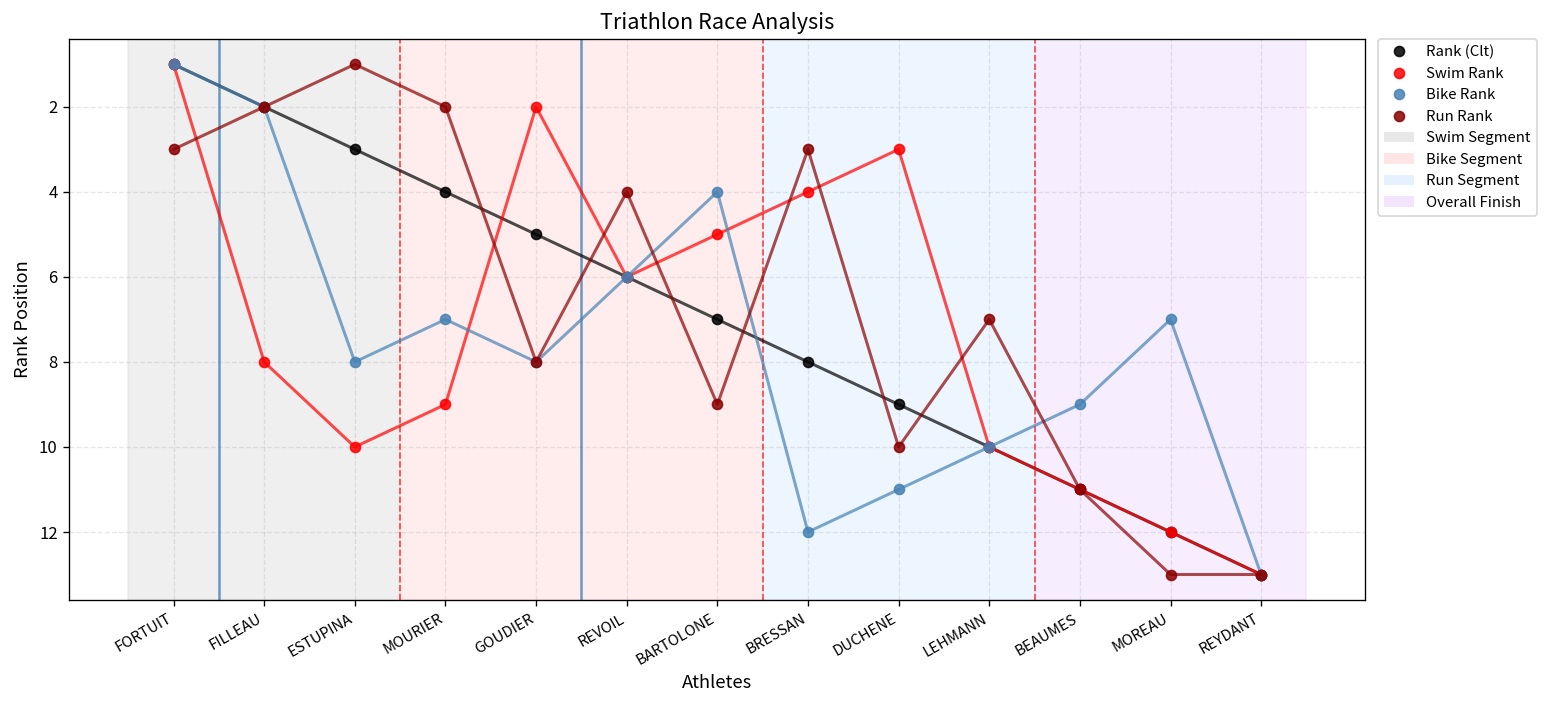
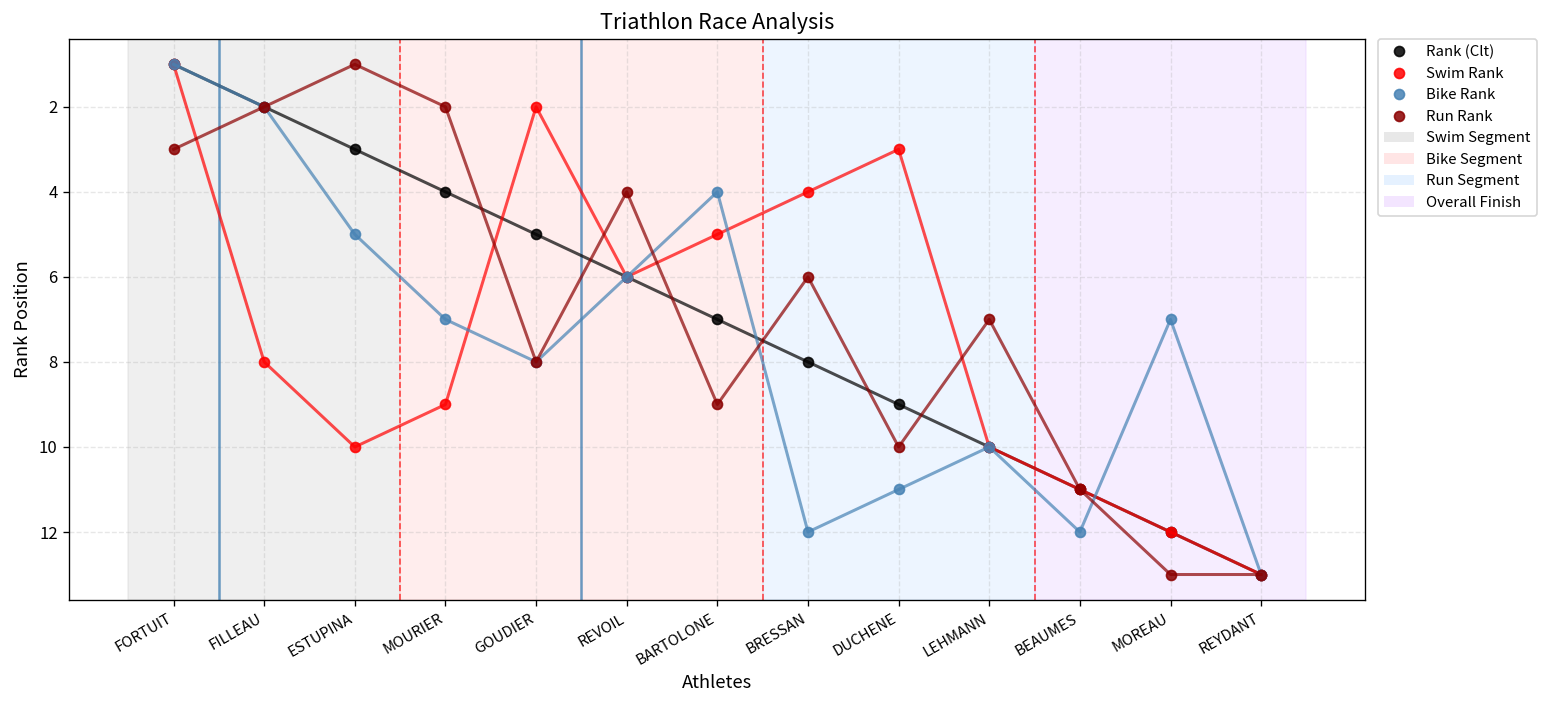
  {
    "Rank (Clt)": {
      "ESTUPINA": 3,
      "MOURIER": 4,
      "GOUDIER": 5,
      "BARTOLONE": 7,
      "BRESSAN": 8,
      "DUCHENE": 9
    },
    "Swim Rank": {
      "FILLEAU": 8,
      "ESTUPINA": 10,
      "MOURIER": 9,
      "GOUDIER": 2,
      "BARTOLONE": 5,
      "BRESSAN": 4,
      "DUCHENE": 3
    },
    "Bike Rank": {
-     "ESTUPINA": 8,
+     "ESTUPINA": 5,
      "MOURIER": 7,
      "BARTOLONE": 4,
      "BRESSAN": 12,
      "DUCHENE": 11,
-     "BEAUMES": 9,
+     "BEAUMES": 12,
      "MOREAU": 7
    },
    "Run Rank": {
      "FORTUIT": 3,
      "ESTUPINA": 1,
      "MOURIER": 2,
      "REVOIL": 4,
      "BARTOLONE": 9,
-     "BRESSAN": 3,
+     "BRESSAN": 6,
      "DUCHENE": 10,
      "LEHMANN": 7,
      "MOREAU": 13
    }
  }
